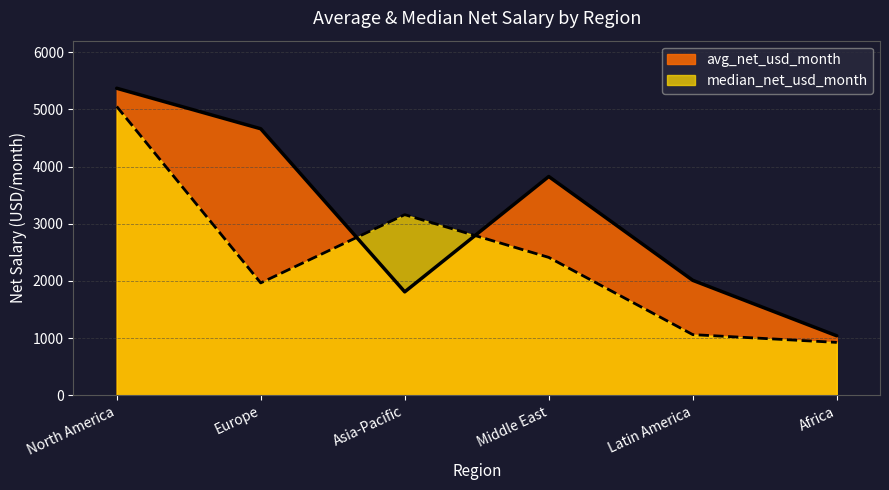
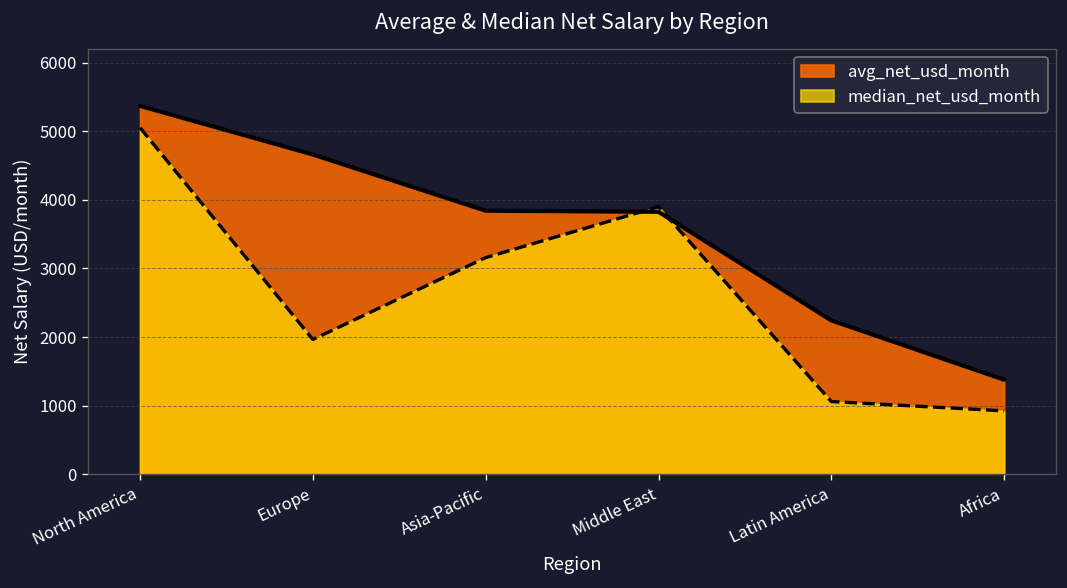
  {
    "avg_net_usd_month": {
      "North America": 5400,
      "Europe": 4700,
-     "Asia-Pacific": 1800,
+     "Asia-Pacific": 3800,
      "Middle East": 3800,
-     "Latin America": 2000,
-     "Africa": 1000
+     "Latin America": 2200,
+     "Africa": 1400
    },
    "median_net_usd_month": {
      "North America": 5100,
      "Europe": 2000,
      "Asia-Pacific": 3200,
-     "Middle East": 2400,
+     "Middle East": 3900,
      "Latin America": 1100,
      "Africa": 900
    }
  }
